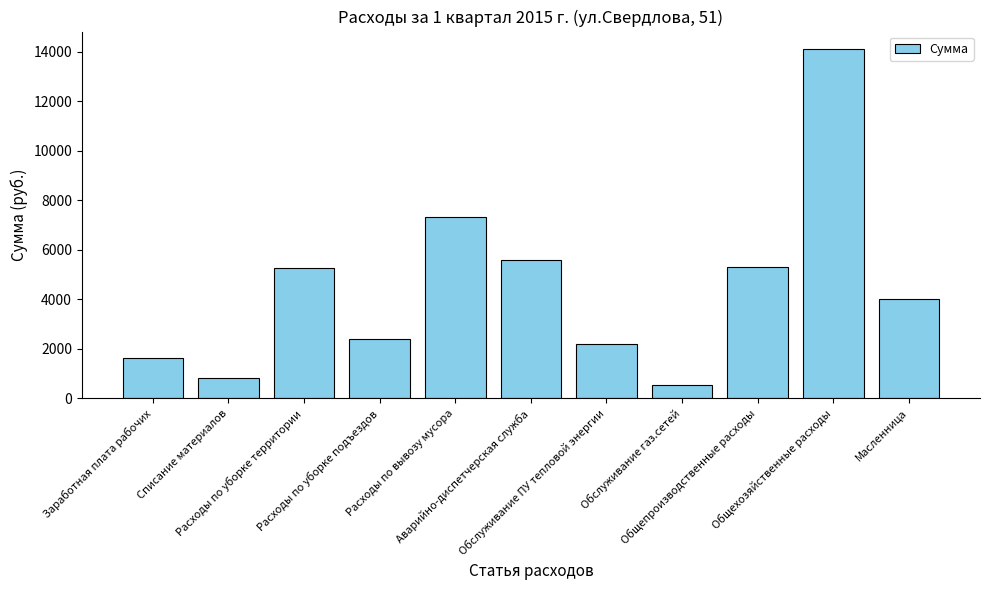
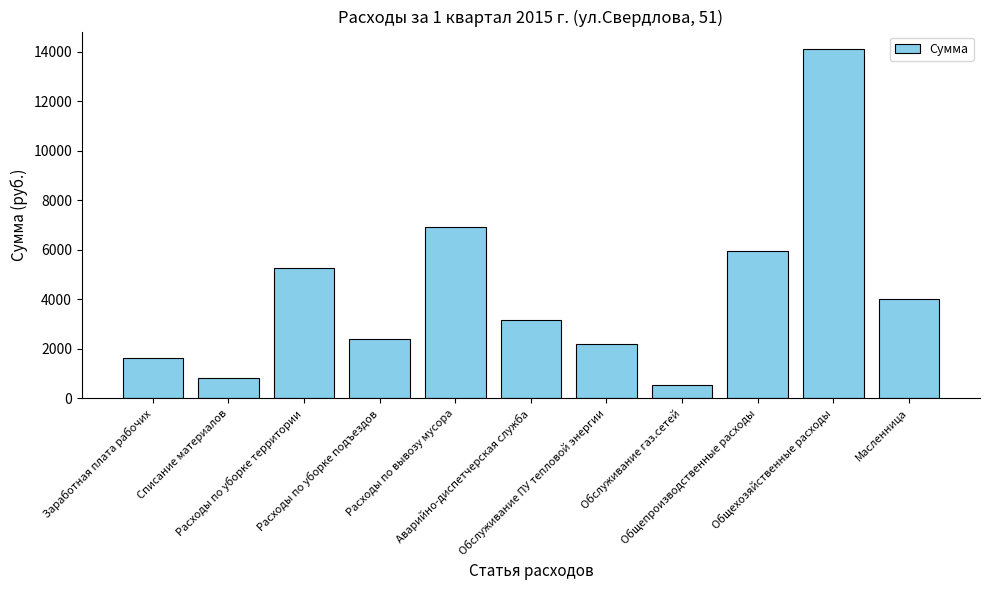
  {
    "Заработная плата рабочих": 1600,
    "Списание материалов": 800,
    "Расходы по уборке территории": 5300,
    "Расходы по уборке подъездов": 2400,
-   "Расходы по вывозу мусора": 7300,
-   "Аварийно-диспетчерская служба": 5600,
+   "Расходы по вывозу мусора": 6900,
+   "Аварийно-диспетчерская служба": 3200,
    "Обслуживание ПУ тепловой энергии": 2200,
    "Обслуживание газ.сетей": 600,
-   "Общепроизводственные расходы": 5300,
+   "Общепроизводственные расходы": 5900,
    "Общехозяйственные расходы": 14100,
    "Масленница": 4000
  }
